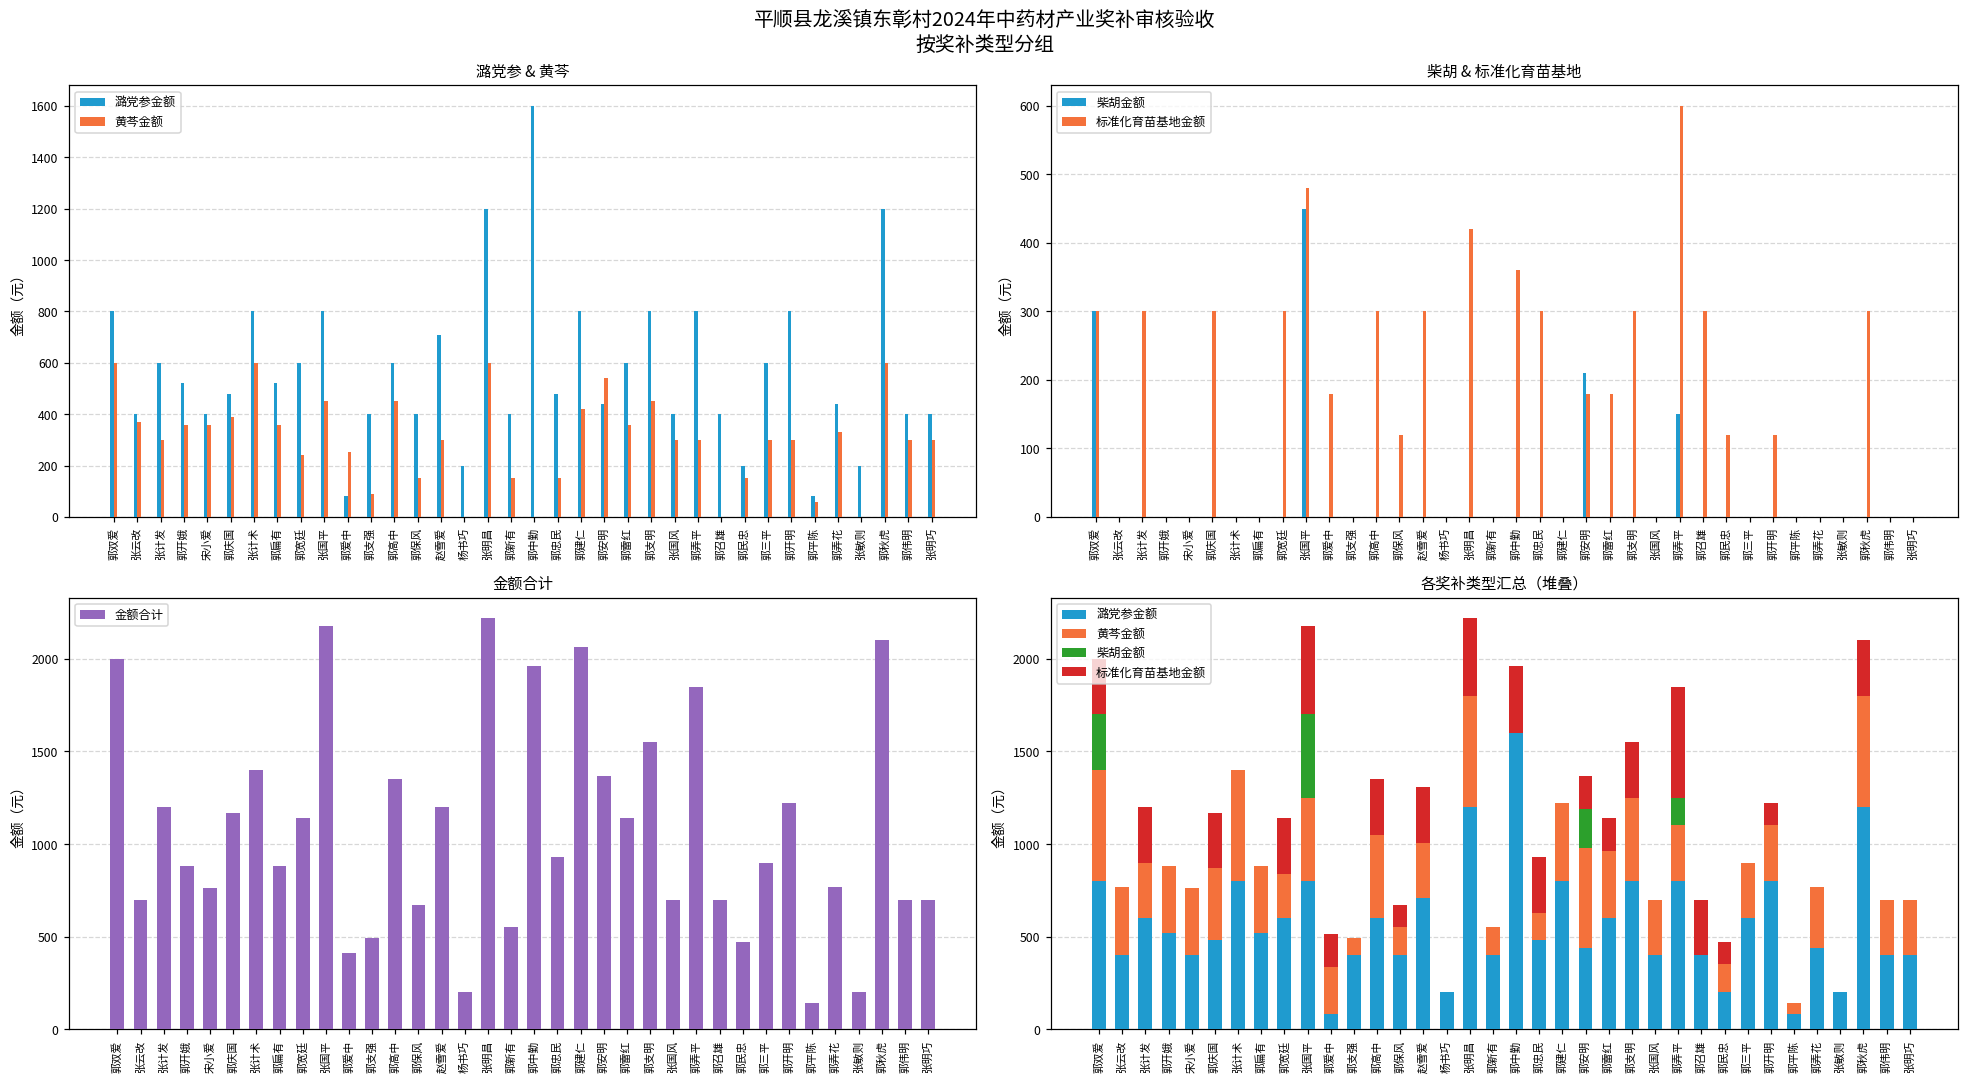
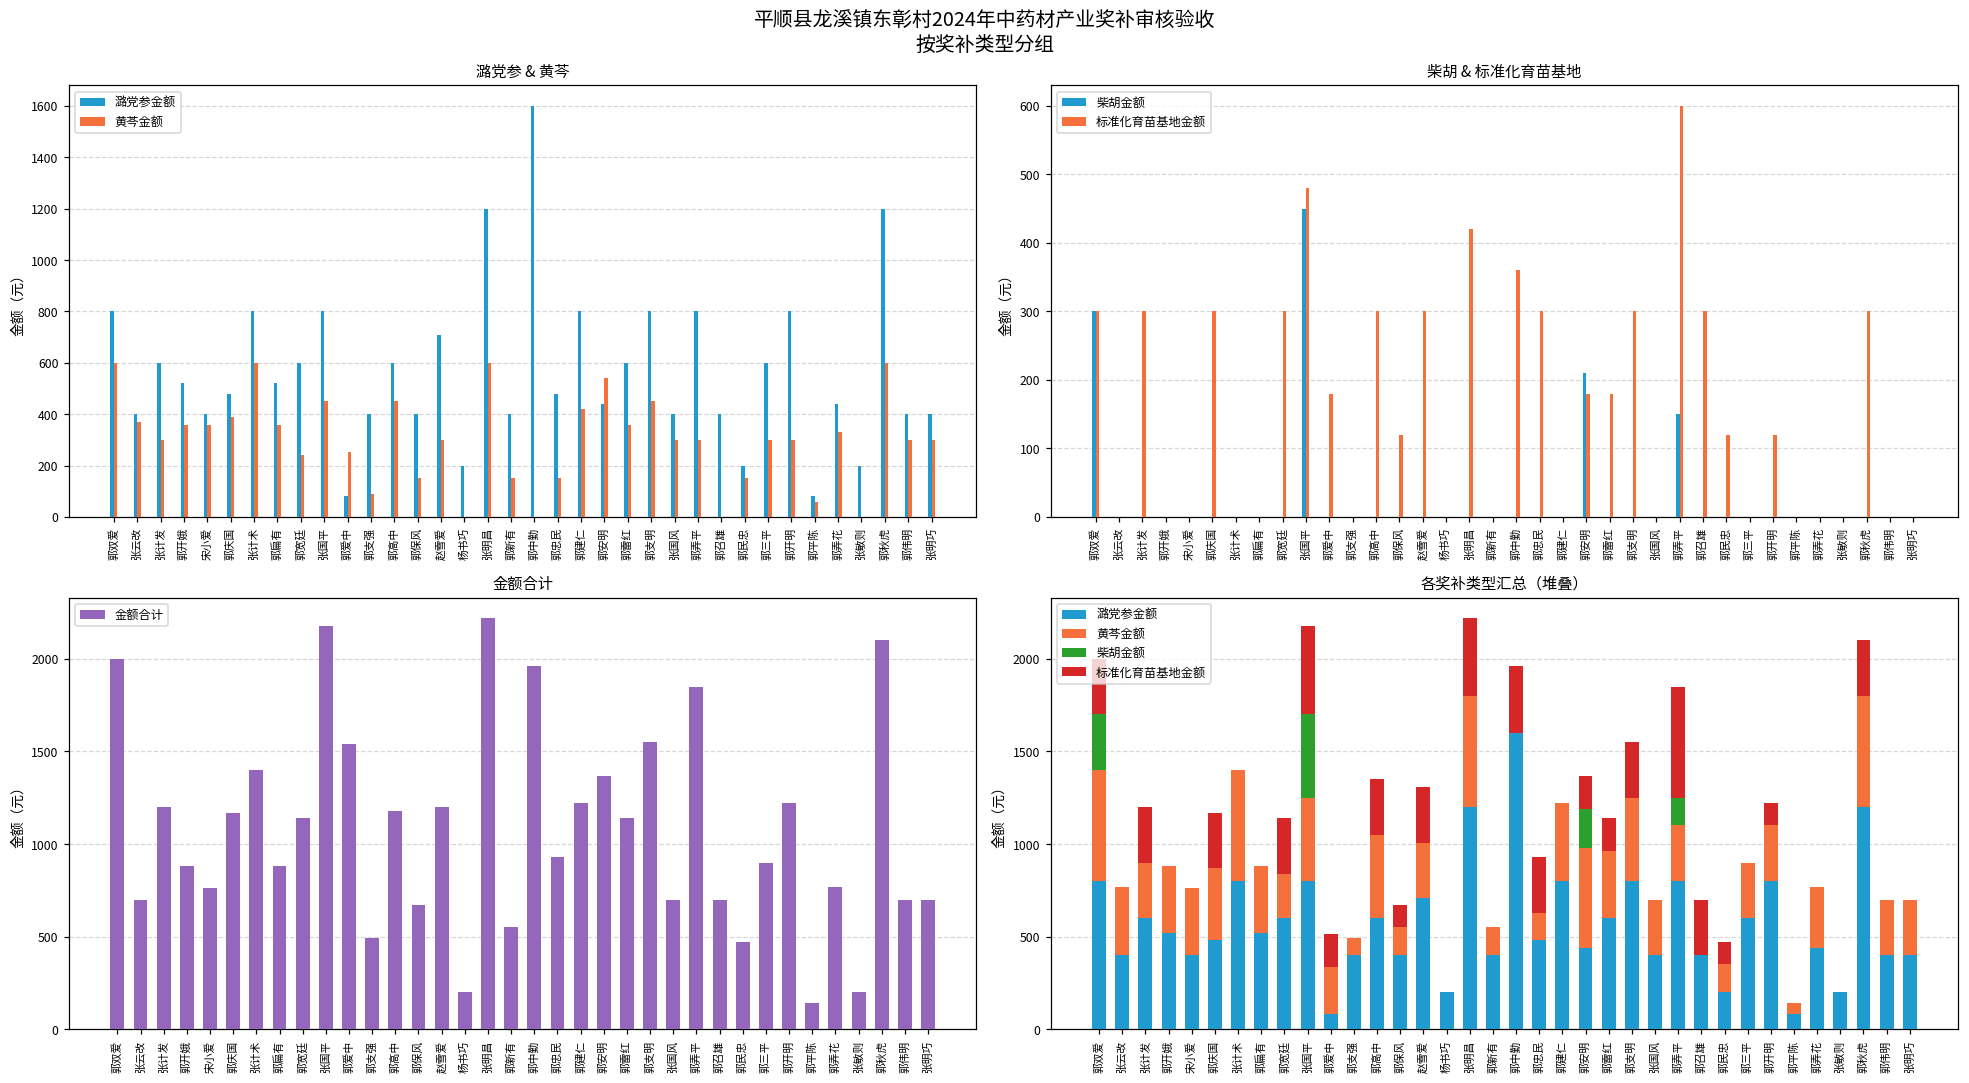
  {
    "金额合计": {
      "郭双爱": 2000,
      "张云改": 700,
      "张计发": 1200,
      "郭开娥": 880,
      "宋小爱": 760,
      "郭庆国": 1170,
      "张计术": 1400,
      "郭扁有": 880,
      "郭宽廷": 1140,
      "张国平": 2180,
-     "郭爱中": 410,
+     "郭爱中": 1540,
      "郭支强": 490,
-     "郭高中": 1350,
+     "郭高中": 1180,
      "郭保风": 670,
      "赵雪爱": 1200,
      "杨书巧": 200,
      "张明昌": 2220,
      "郭新有": 550,
      "郭中勤": 1960,
      "郭忠民": 930,
-     "郭建仁": 2060,
+     "郭建仁": 1220,
      "郭安明": 1370,
      "郭雷红": 1140,
      "郭支明": 1550,
      "张国风": 700,
      "郭弄平": 1850,
      "郭召雄": 700,
      "郭民忠": 470,
      "郭三平": 900,
      "郭开明": 1220,
      "郭平陈": 140,
      "郭弄花": 770,
      "张敏则": 200,
      "郭秋虎": 2100,
      "郭伟明": 700,
      "张明巧": 700
    }
  }
